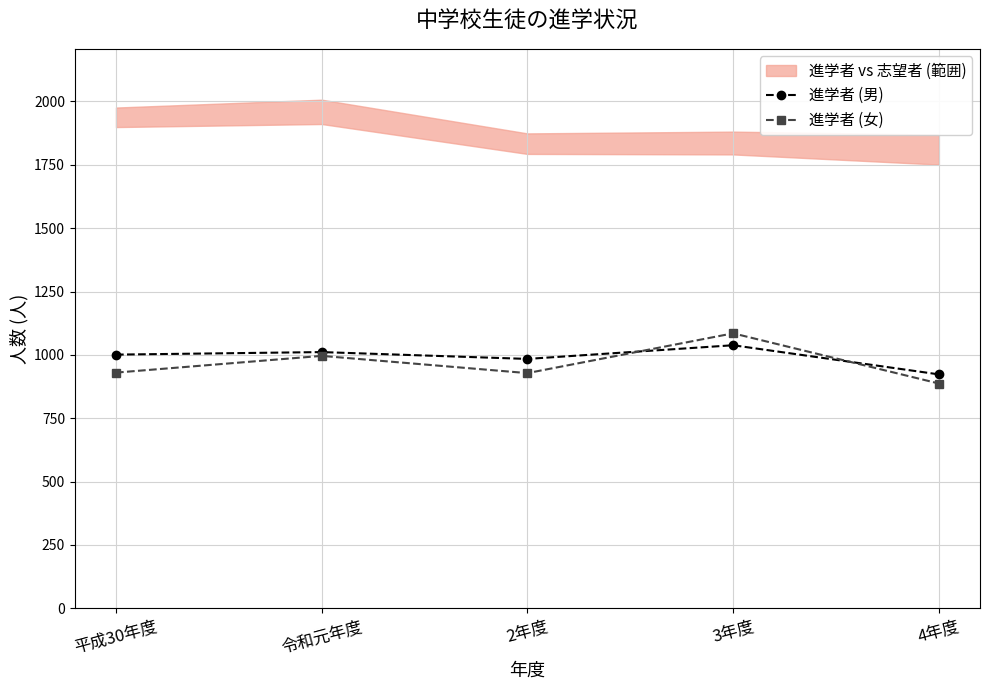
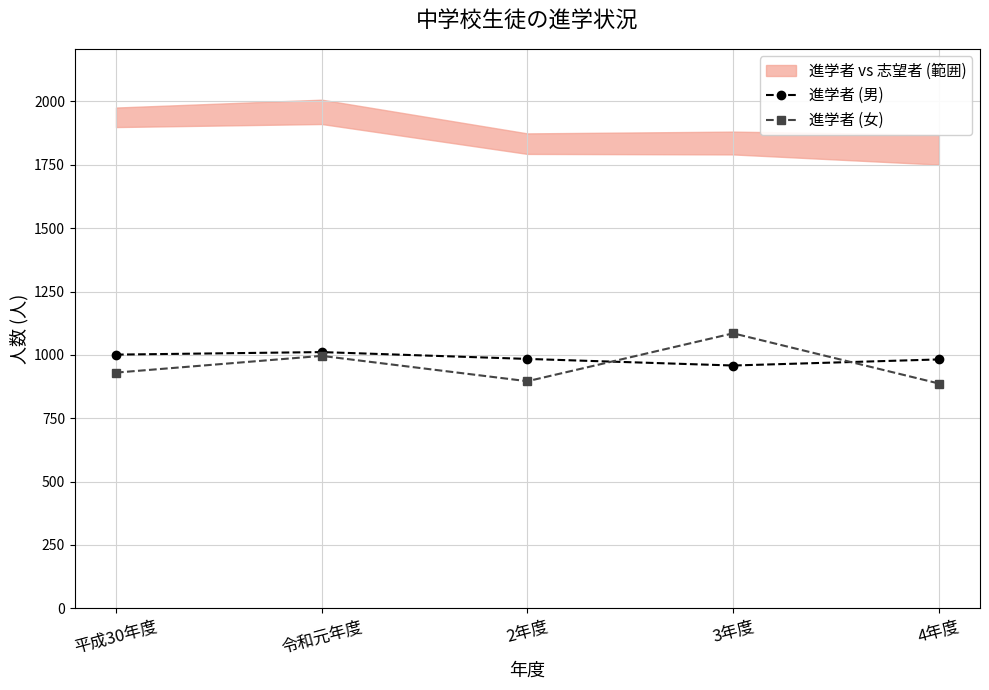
  {
    "進学者 (男)": {
      "平成30年度": 1000,
      "令和元年度": 1010,
      "2年度": 980,
-     "3年度": 1040,
-     "4年度": 920
+     "3年度": 960,
+     "4年度": 980
    },
    "進学者 (女)": {
      "平成30年度": 930,
      "令和元年度": 1000,
-     "2年度": 930,
+     "2年度": 900,
      "3年度": 1090,
      "4年度": 890
    }
  }
